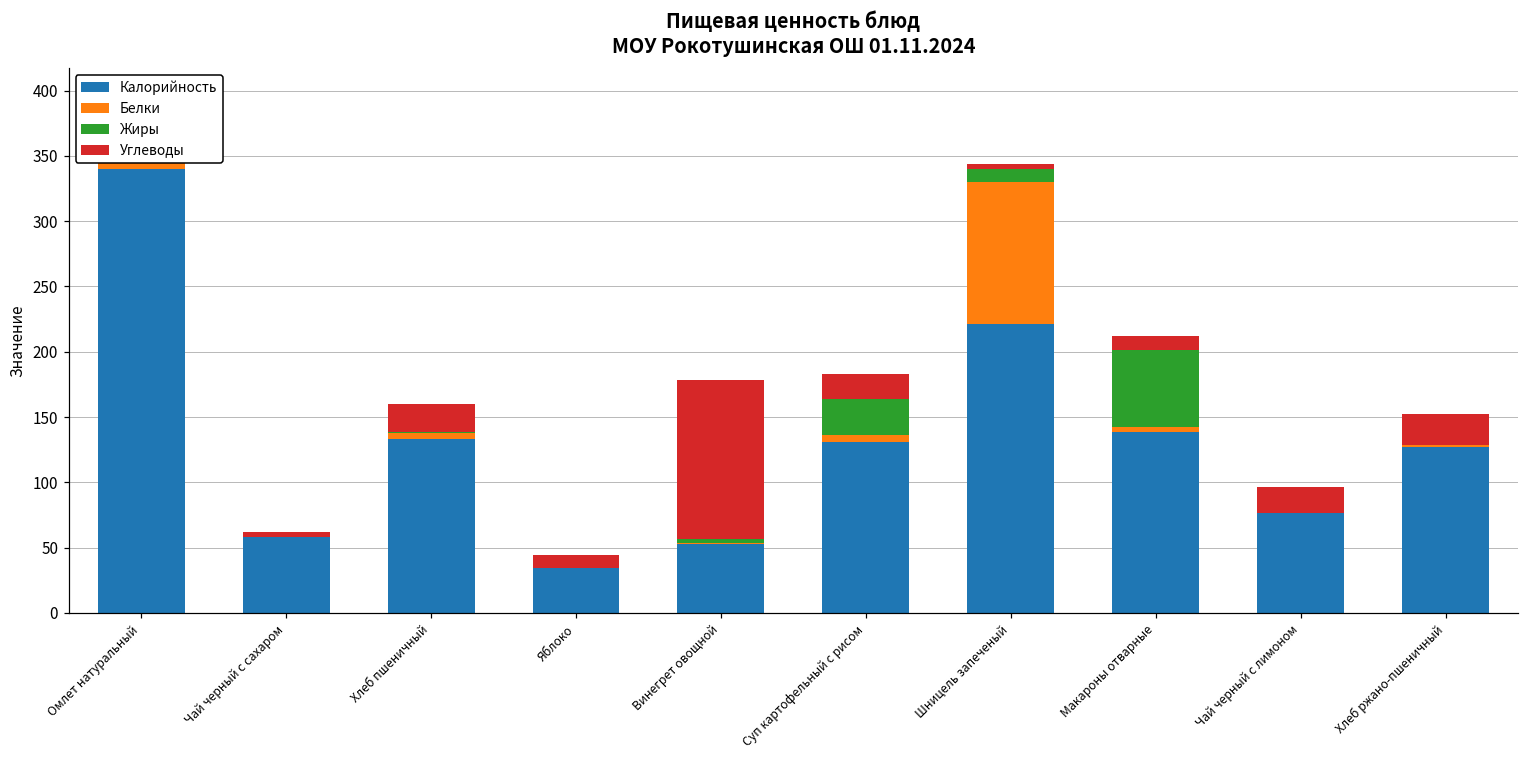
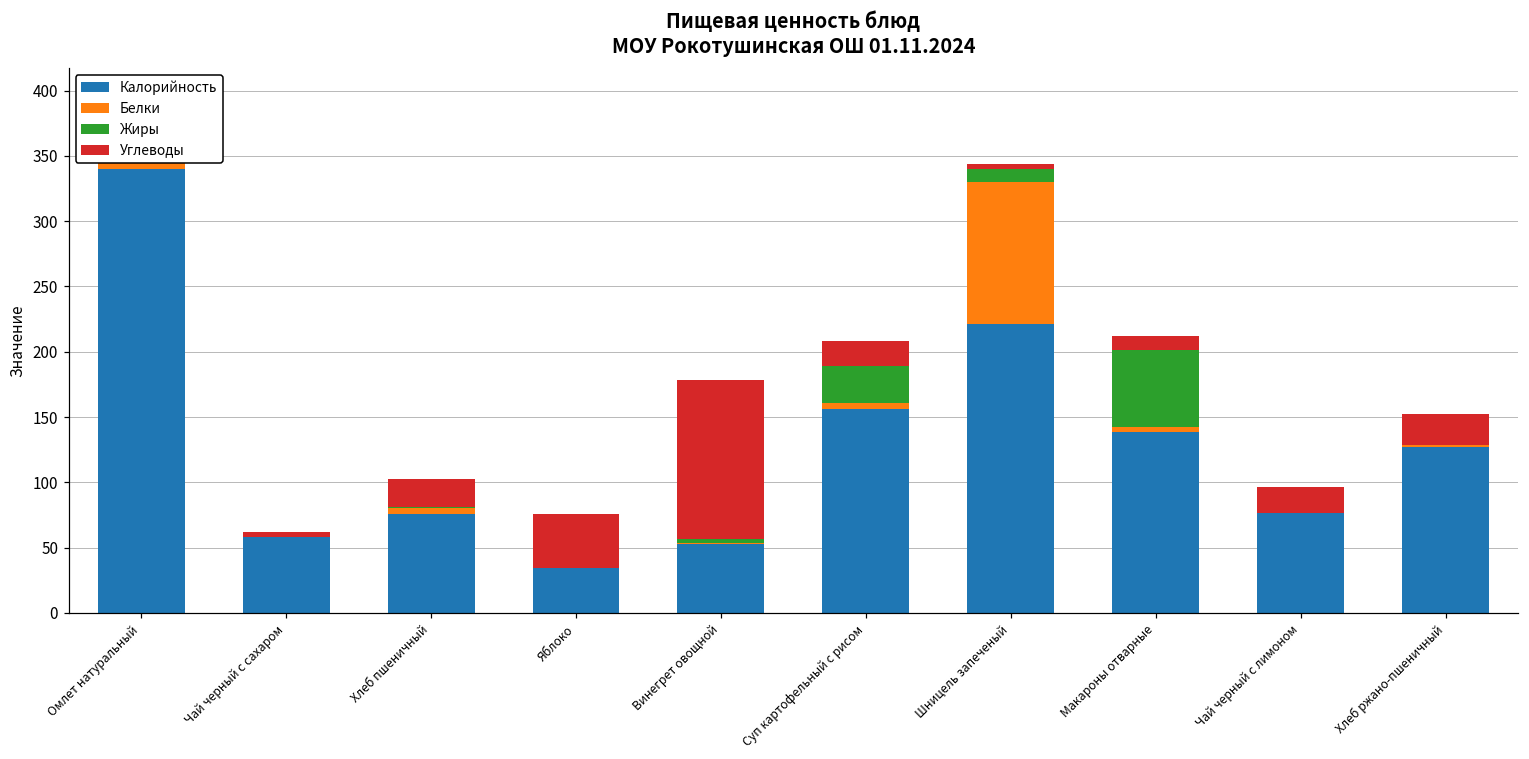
  {
    "Калорийность": {
      "Омлет натуральный": 340,
      "Чай черный с сахаром": 58,
-     "Хлеб пшеничный": 133,
+     "Хлеб пшеничный": 76,
      "Яблоко": 34,
      "Винегрет овощной": 53,
-     "Суп картофельный с рисом": 131,
+     "Суп картофельный с рисом": 156,
      "Шницель запеченый": 221,
      "Макароны отварные": 139,
      "Чай черный с лимоном": 77,
      "Хлеб ржано-пшеничный": 127
    },
    "Белки": {
      "Чай черный с сахаром": 0,
      "Хлеб пшеничный": 5,
      "Суп картофельный с рисом": 5,
      "Шницель запеченый": 109,
      "Макароны отварные": 3
    },
    "Жиры": {
      "Чай черный с сахаром": 0,
      "Яблоко": 0,
      "Винегрет овощной": 3,
      "Суп картофельный с рисом": 28,
      "Шницель запеченый": 10,
      "Макароны отварные": 59,
      "Чай черный с лимоном": 0
    },
    "Углеводы": {
      "Чай черный с сахаром": 4,
      "Хлеб пшеничный": 22,
-     "Яблоко": 10,
+     "Яблоко": 41,
      "Винегрет овощной": 122,
      "Суп картофельный с рисом": 19,
      "Шницель запеченый": 4,
      "Макароны отварные": 11,
      "Чай черный с лимоном": 19,
      "Хлеб ржано-пшеничный": 24
    }
  }
